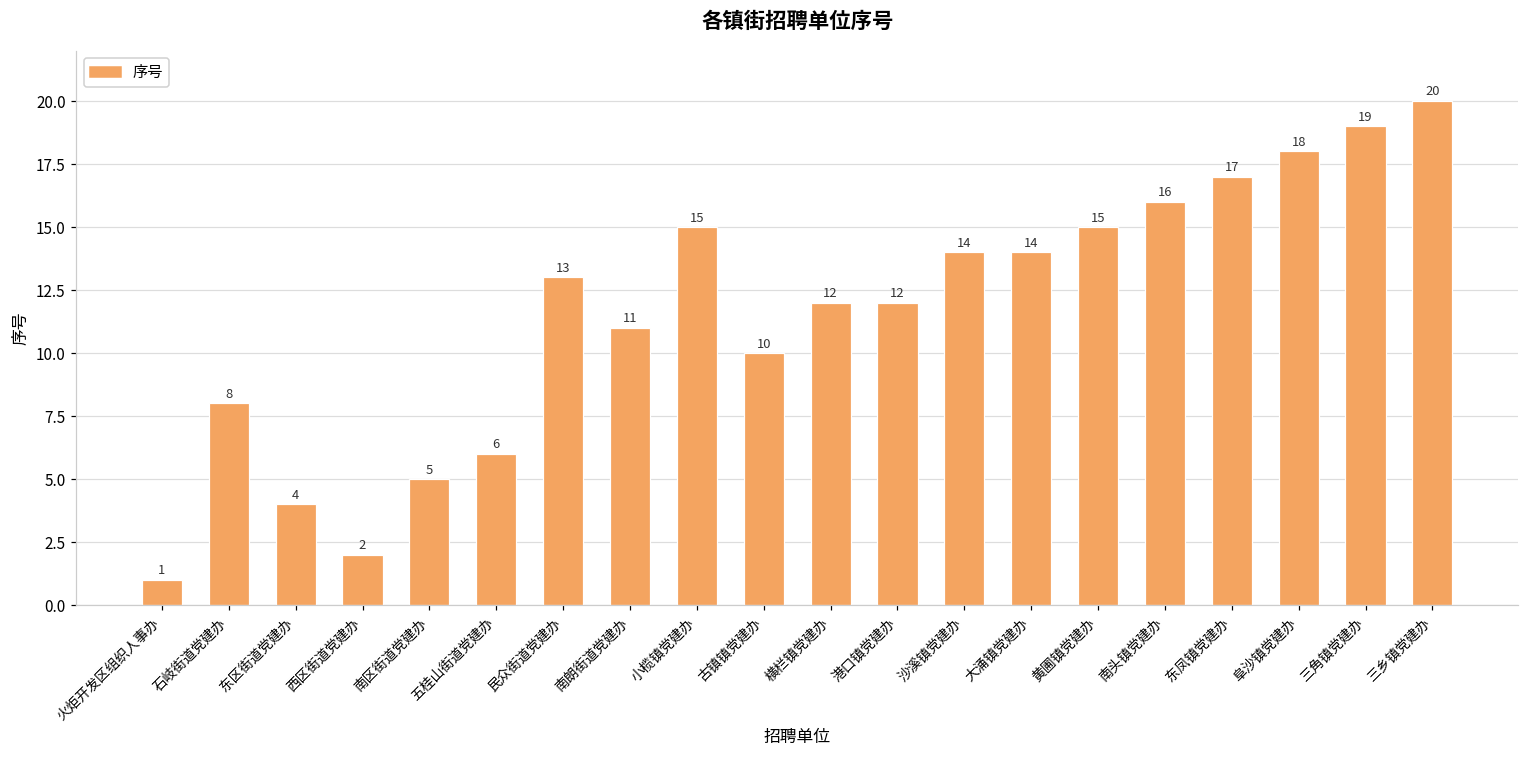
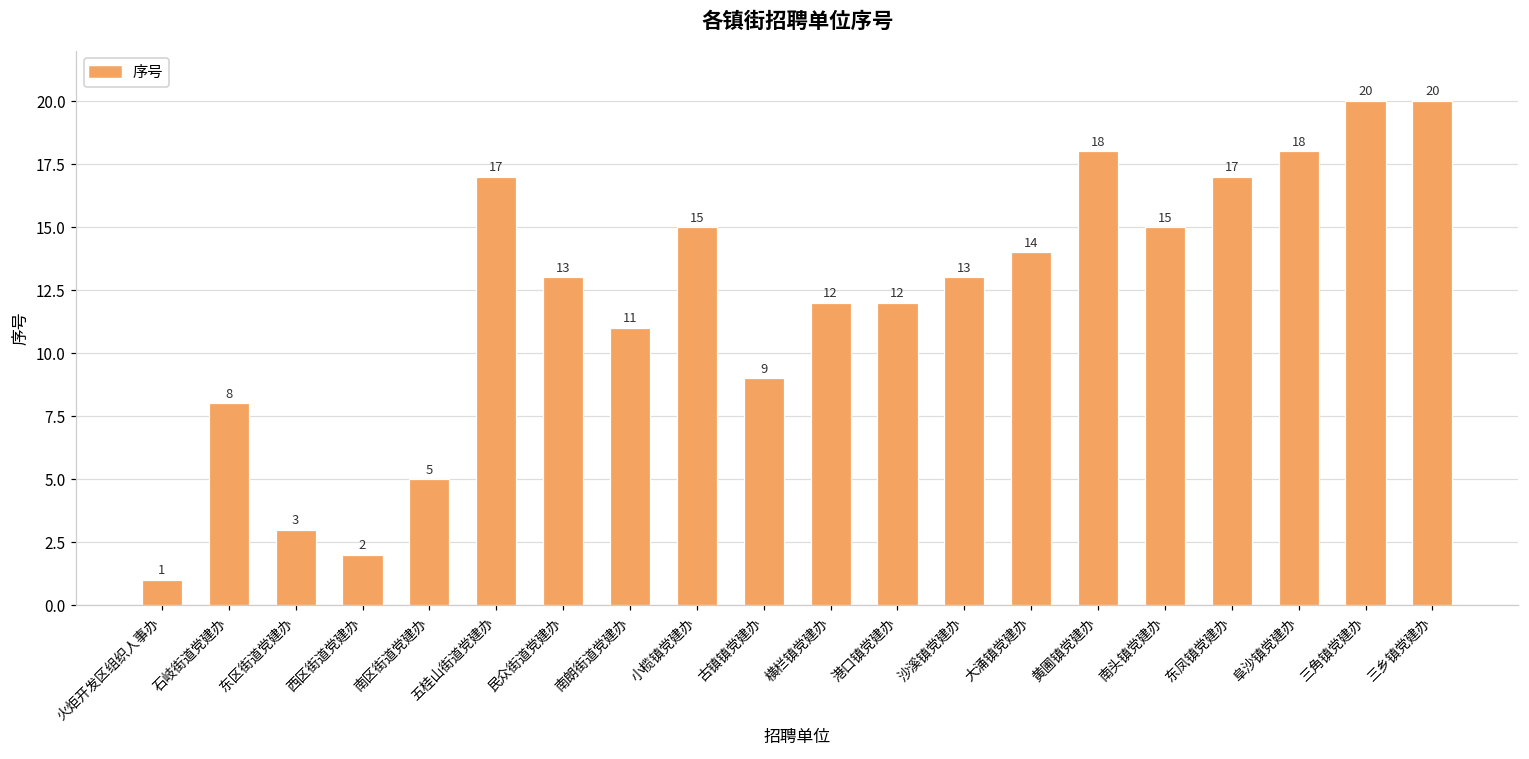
  {
    "火炬开发区组织人事办": 1,
    "石岐街道党建办": 8,
-   "东区街道党建办": 4,
+   "东区街道党建办": 3,
    "西区街道党建办": 2,
    "南区街道党建办": 5,
-   "五桂山街道党建办": 6,
+   "五桂山街道党建办": 17,
    "民众街道党建办": 13,
    "南朗街道党建办": 11,
    "小榄镇党建办": 15,
-   "古镇镇党建办": 10,
+   "古镇镇党建办": 9,
    "横栏镇党建办": 12,
    "港口镇党建办": 12,
-   "沙溪镇党建办": 14,
+   "沙溪镇党建办": 13,
    "大涌镇党建办": 14,
-   "黄圃镇党建办": 15,
-   "南头镇党建办": 16,
+   "黄圃镇党建办": 18,
+   "南头镇党建办": 15,
    "东凤镇党建办": 17,
    "阜沙镇党建办": 18,
-   "三角镇党建办": 19,
+   "三角镇党建办": 20,
    "三乡镇党建办": 20
  }
